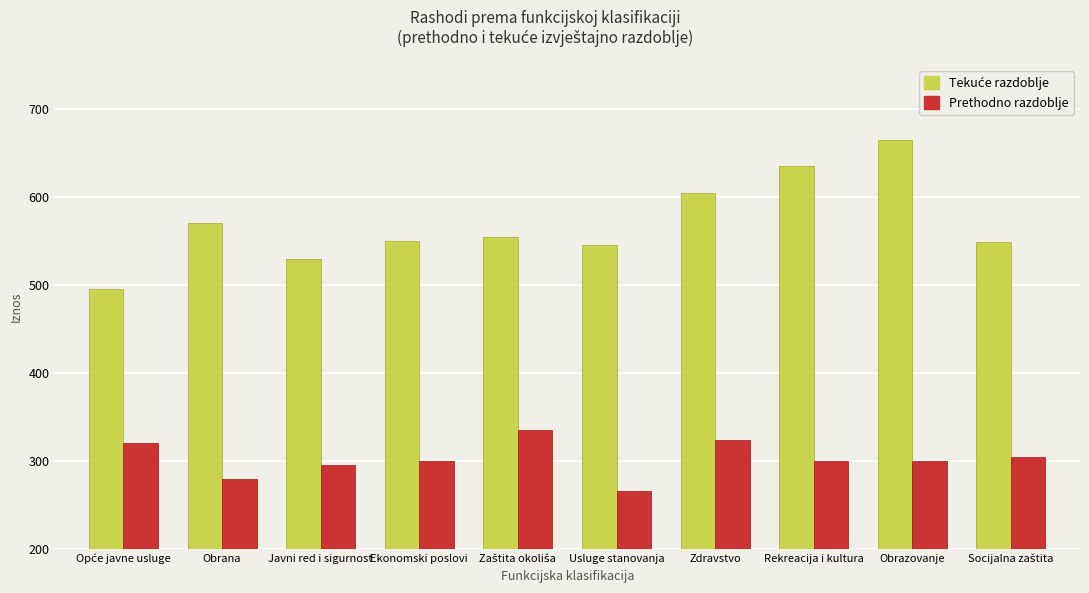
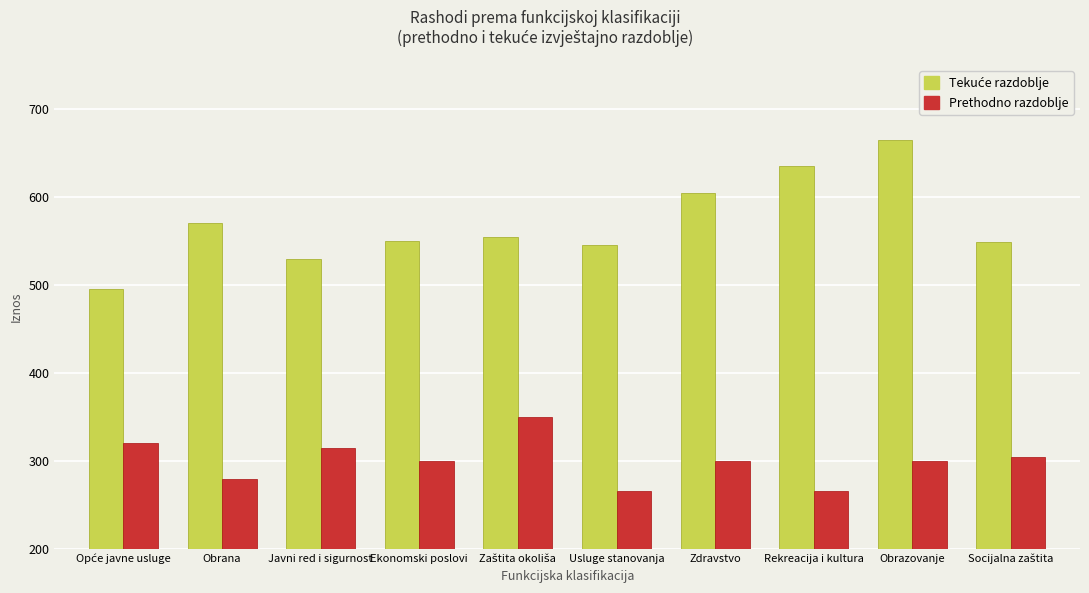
  {
    "Tekuće razdoblje": {
      "Opće javne usluge": 500,
      "Obrana": 570,
      "Javni red i sigurnost": 530,
      "Ekonomski poslovi": 550,
      "Zaštita okoliša": 560,
      "Usluge stanovanja": 550,
      "Zdravstvo": 600,
      "Rekreacija i kultura": 640,
      "Obrazovanje": 670,
      "Socijalna zaštita": 550
    },
    "Prethodno razdoblje": {
      "Opće javne usluge": 320,
      "Obrana": 280,
-     "Javni red i sigurnost": 300,
+     "Javni red i sigurnost": 320,
      "Ekonomski poslovi": 300,
-     "Zaštita okoliša": 340,
+     "Zaštita okoliša": 350,
      "Usluge stanovanja": 270,
-     "Zdravstvo": 320,
-     "Rekreacija i kultura": 300,
+     "Zdravstvo": 300,
+     "Rekreacija i kultura": 270,
      "Obrazovanje": 300,
      "Socijalna zaštita": 310
    }
  }
